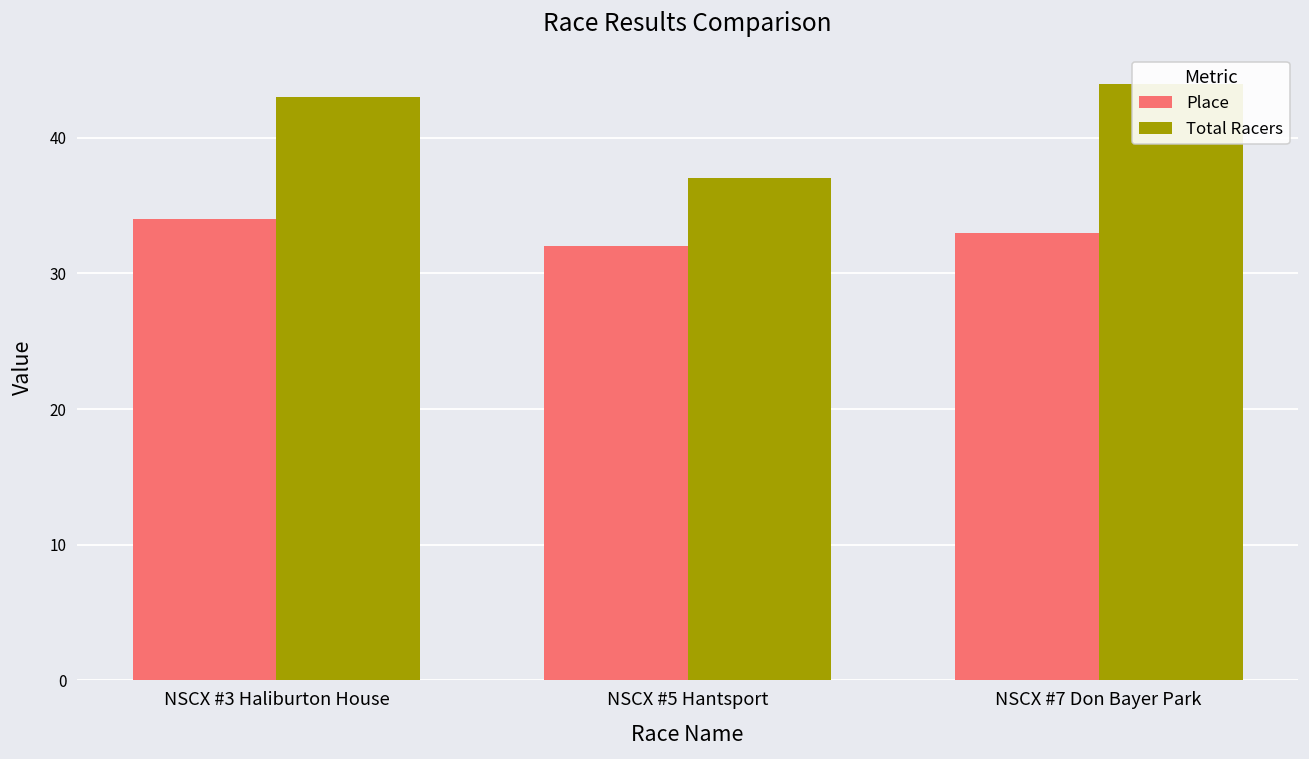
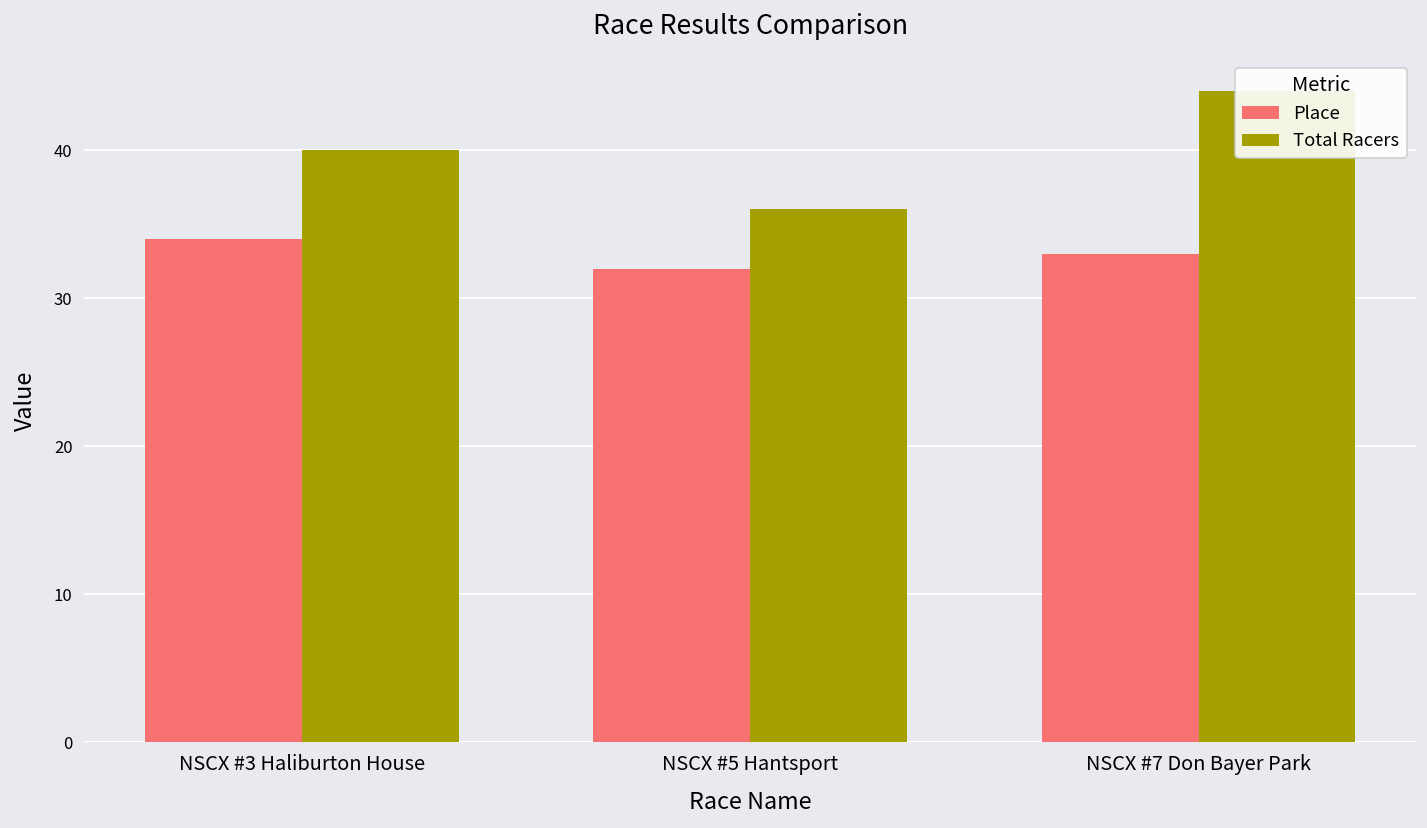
  {
    "Place": {
      "NSCX #3 Haliburton House": 34,
      "NSCX #5 Hantsport": 32,
      "NSCX #7 Don Bayer Park": 33
    },
    "Total Racers": {
-     "NSCX #3 Haliburton House": 43,
-     "NSCX #5 Hantsport": 37
+     "NSCX #3 Haliburton House": 40,
+     "NSCX #5 Hantsport": 36
    }
  }
